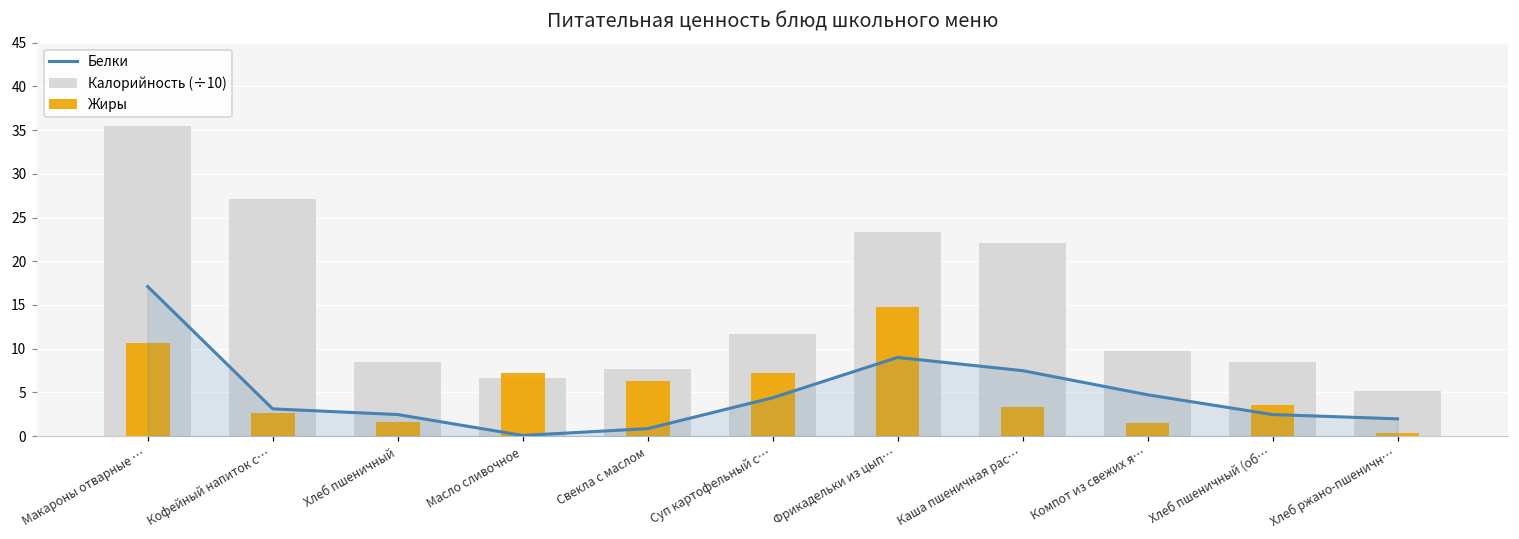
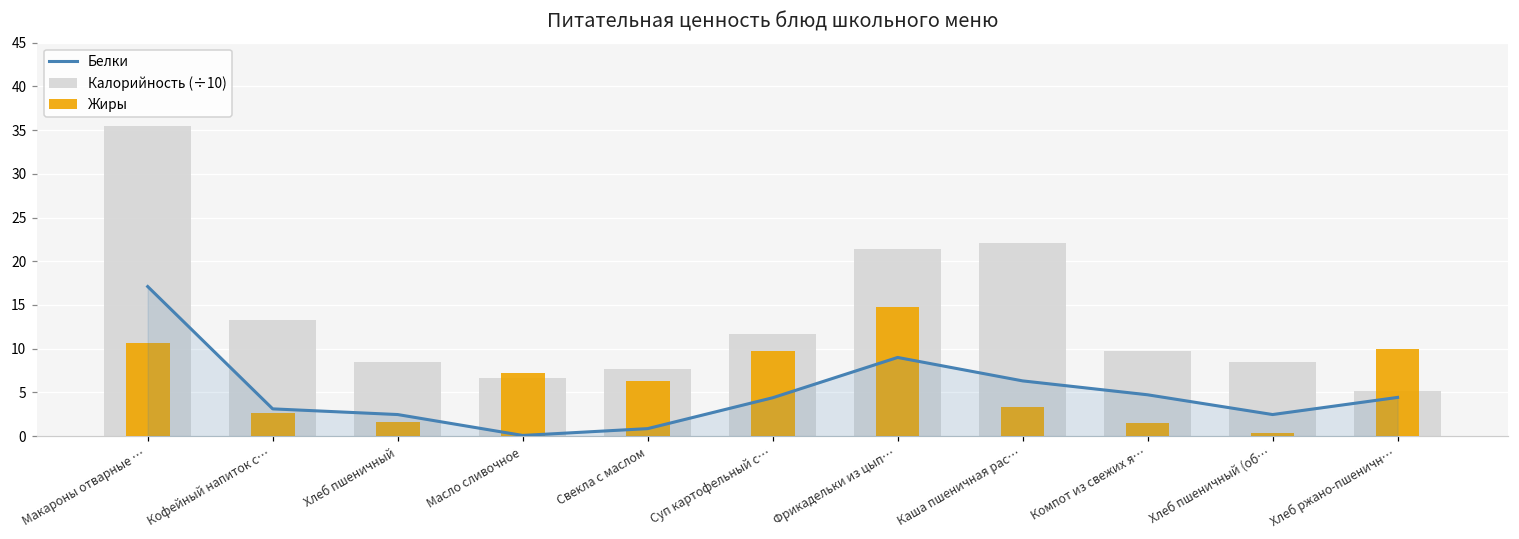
  {
    "Калорийность (÷10)": {
      "Макароны отварные …": 35,
-     "Кофейный напиток с…": 27,
+     "Кофейный напиток с…": 13,
      "Хлеб пшеничный": 8,
      "Свекла с маслом": 8,
      "Суп картофельный с…": 12,
-     "Фрикадельки из цып…": 23,
+     "Фрикадельки из цып…": 21,
      "Каша пшеничная рас…": 22,
      "Компот из свежих я…": 10,
      "Хлеб пшеничный (об…": 8
    },
    "Белки": {
      "Макароны отварные …": 17,
      "Кофейный напиток с…": 3,
      "Хлеб пшеничный": 2,
      "Масло сливочное": 0,
      "Свекла с маслом": 1,
      "Суп картофельный с…": 4,
      "Фрикадельки из цып…": 9,
-     "Каша пшеничная рас…": 7,
+     "Каша пшеничная рас…": 6,
      "Компот из свежих я…": 5,
      "Хлеб пшеничный (об…": 2,
-     "Хлеб ржано-пшеничн…": 2
+     "Хлеб ржано-пшеничн…": 4
    },
    "Жиры": {
      "Масло сливочное": 7,
-     "Суп картофельный с…": 7,
-     "Хлеб пшеничный (об…": 4,
-     "Хлеб ржано-пшеничн…": 0
+     "Суп картофельный с…": 10,
+     "Хлеб пшеничный (об…": 0,
+     "Хлеб ржано-пшеничн…": 10
    }
  }
